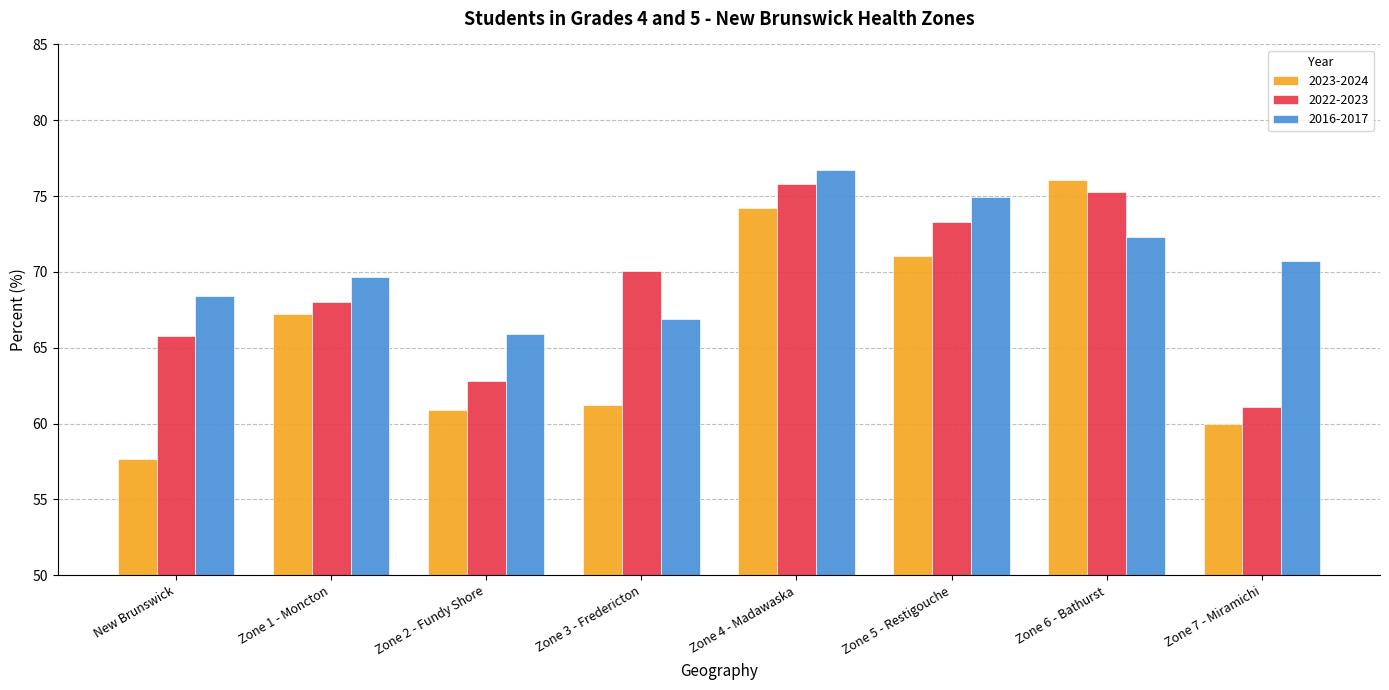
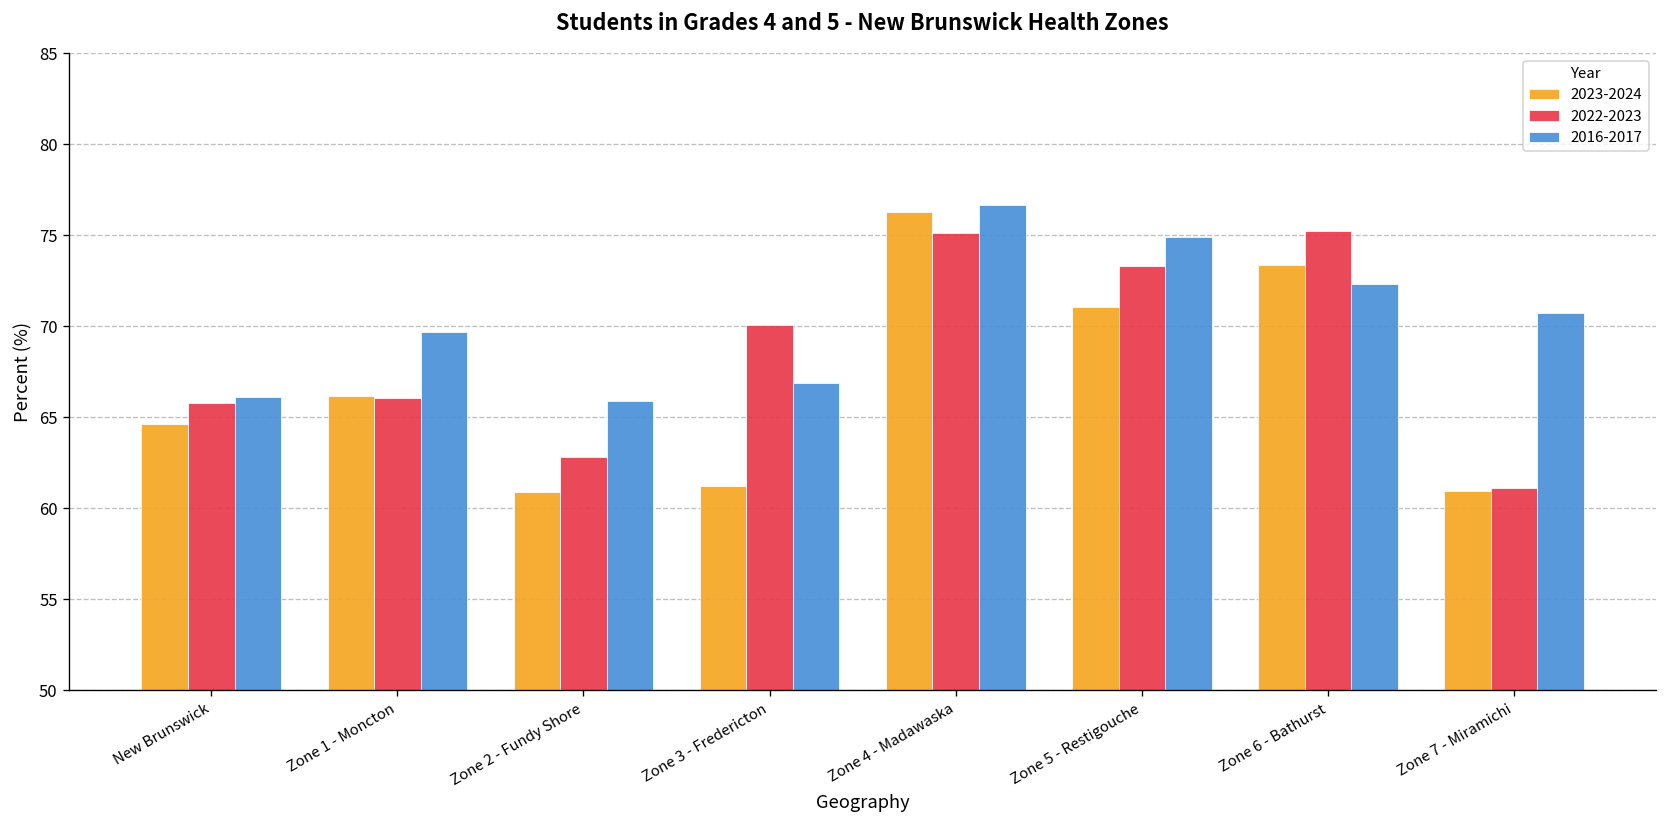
  {
    "2023-2024": {
-     "New Brunswick": 57.7,
-     "Zone 1 - Moncton": 67.2,
+     "New Brunswick": 64.6,
+     "Zone 1 - Moncton": 66.2,
      "Zone 2 - Fundy Shore": 60.9,
      "Zone 3 - Fredericton": 61.2,
-     "Zone 4 - Madawaska": 74.2,
+     "Zone 4 - Madawaska": 76.3,
      "Zone 5 - Restigouche": 71.1,
-     "Zone 6 - Bathurst": 76.1,
-     "Zone 7 - Miramichi": 60.0
+     "Zone 6 - Bathurst": 73.4,
+     "Zone 7 - Miramichi": 61.0
    },
    "2022-2023": {
      "New Brunswick": 65.8,
-     "Zone 1 - Moncton": 68.0,
+     "Zone 1 - Moncton": 66.0,
      "Zone 2 - Fundy Shore": 62.8,
      "Zone 3 - Fredericton": 70.1,
-     "Zone 4 - Madawaska": 75.8,
+     "Zone 4 - Madawaska": 75.1,
      "Zone 5 - Restigouche": 73.3,
      "Zone 6 - Bathurst": 75.3,
      "Zone 7 - Miramichi": 61.1
    },
    "2016-2017": {
-     "New Brunswick": 68.4,
+     "New Brunswick": 66.1,
      "Zone 1 - Moncton": 69.7,
      "Zone 2 - Fundy Shore": 65.9,
      "Zone 3 - Fredericton": 66.9,
      "Zone 4 - Madawaska": 76.7,
      "Zone 5 - Restigouche": 74.9,
      "Zone 6 - Bathurst": 72.3,
      "Zone 7 - Miramichi": 70.7
    }
  }
